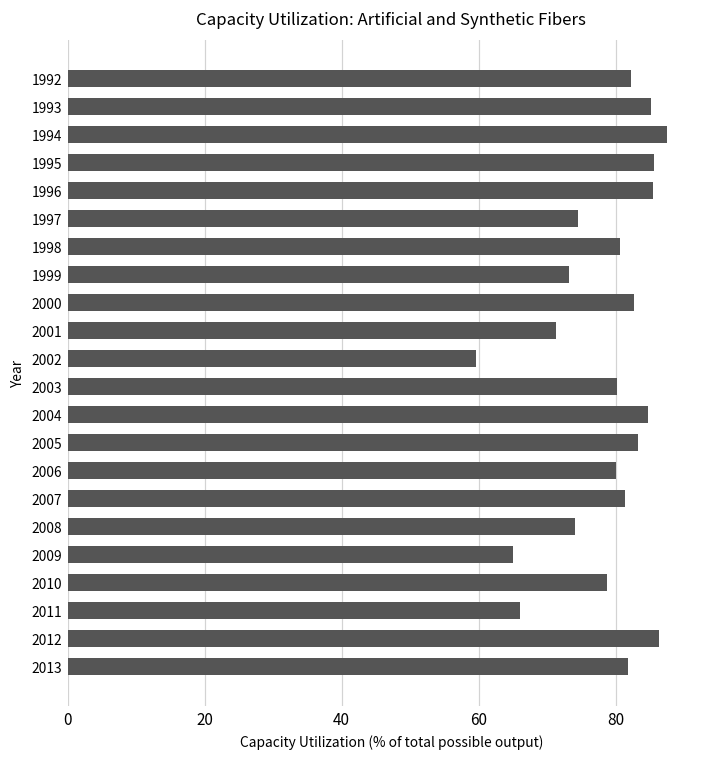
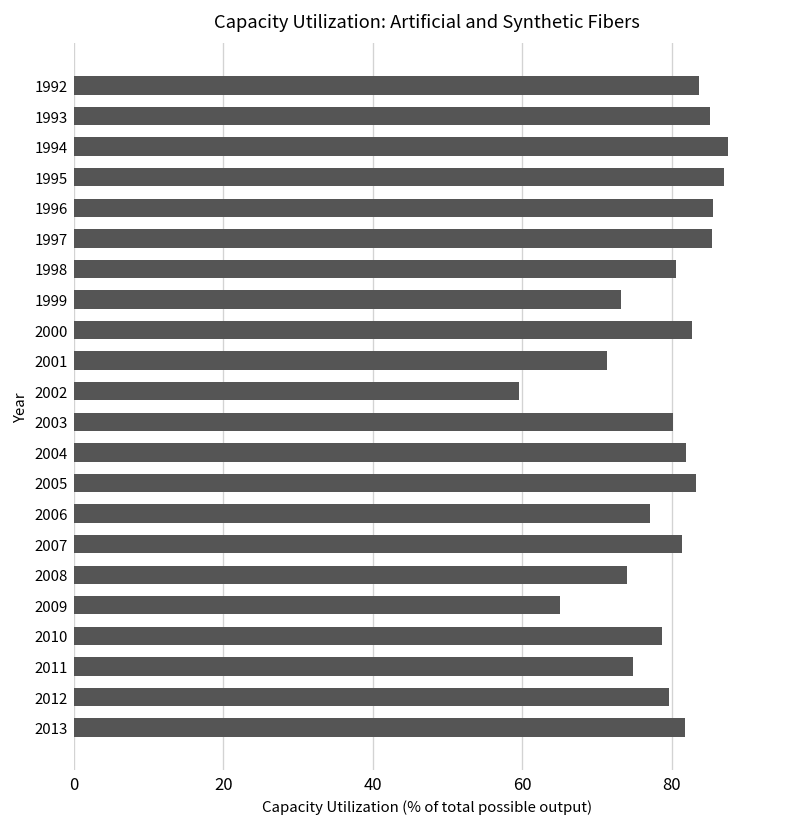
  {
-   "1992": 82,
+   "1992": 84,
    "1993": 85,
    "1994": 87,
-   "1995": 86,
+   "1995": 87,
    "1996": 85,
-   "1997": 74,
+   "1997": 85,
    "1998": 81,
    "1999": 73,
    "2000": 83,
    "2001": 71,
    "2002": 60,
    "2003": 80,
-   "2004": 85,
+   "2004": 82,
    "2005": 83,
-   "2006": 80,
+   "2006": 77,
    "2007": 81,
    "2008": 74,
    "2009": 65,
    "2010": 79,
-   "2011": 66,
-   "2012": 86,
+   "2011": 75,
+   "2012": 80,
    "2013": 82
  }
